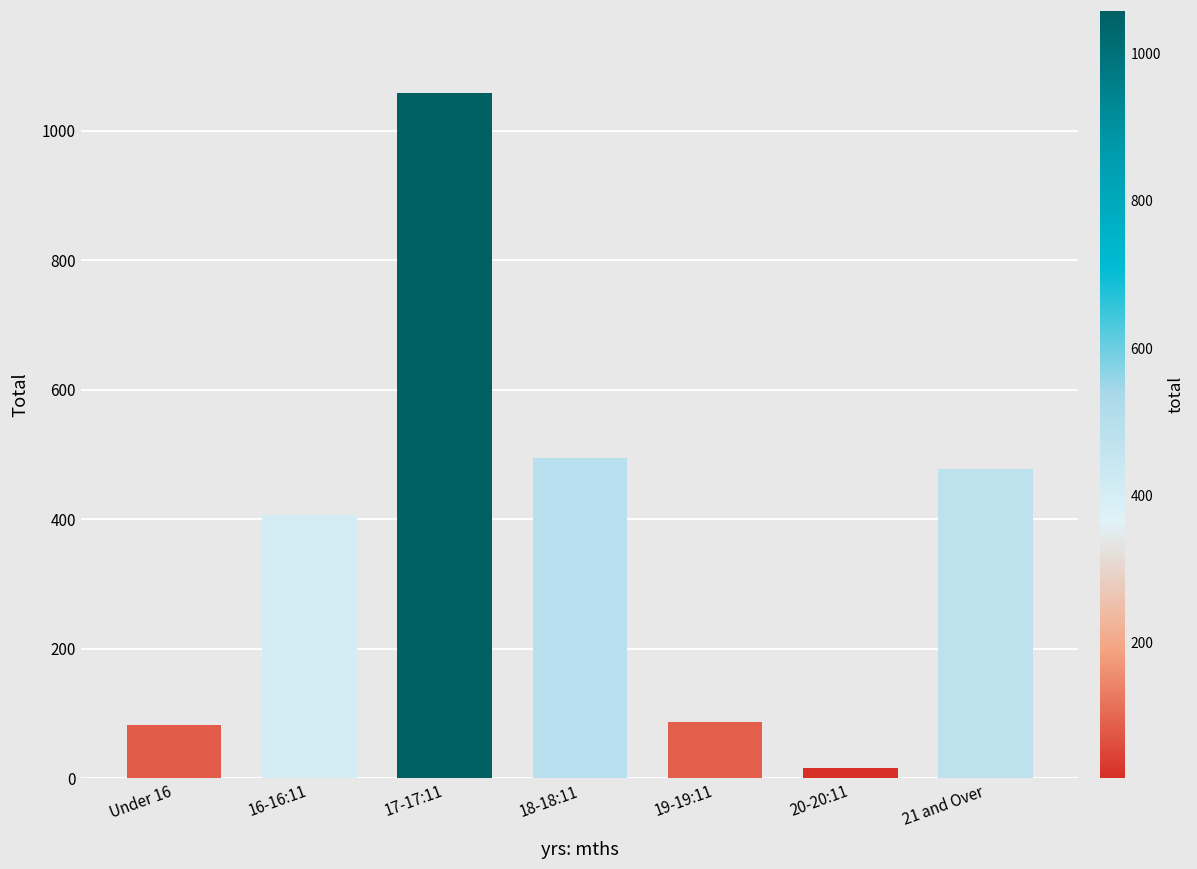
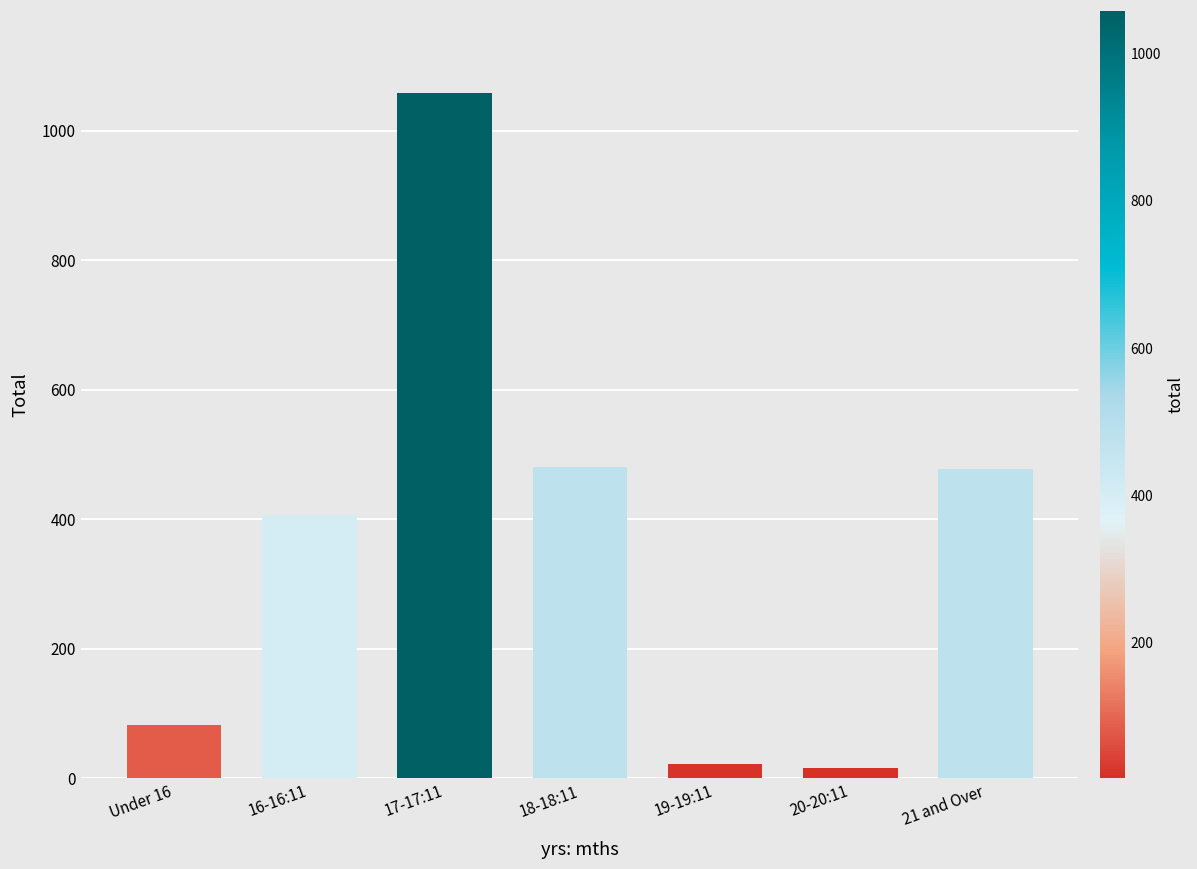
  {
    "Under 16": 80,
    "16-16:11": 410,
    "17-17:11": 1060,
-   "18-18:11": 500,
-   "19-19:11": 90,
+   "18-18:11": 480,
+   "19-19:11": 20,
    "20-20:11": 20,
    "21 and Over": 480
  }
